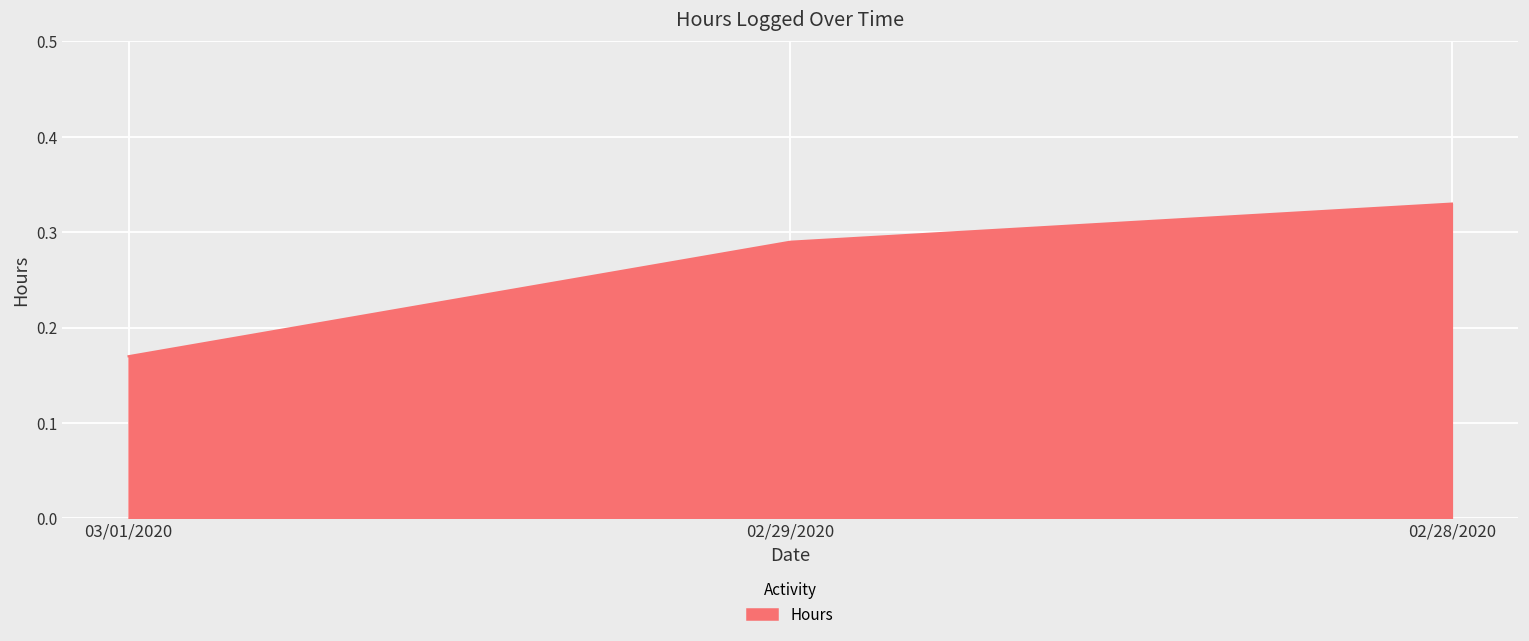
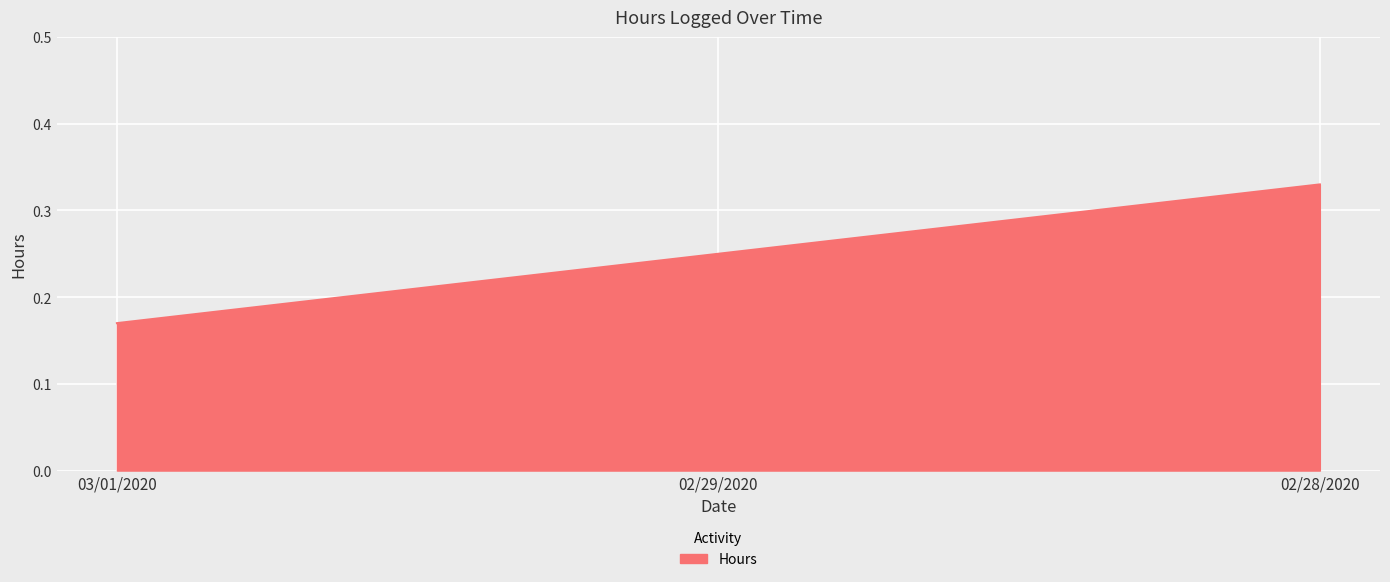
  {
    "03/01/2020": 0.17,
-   "02/29/2020": 0.29,
+   "02/29/2020": 0.25,
    "02/28/2020": 0.33
  }
